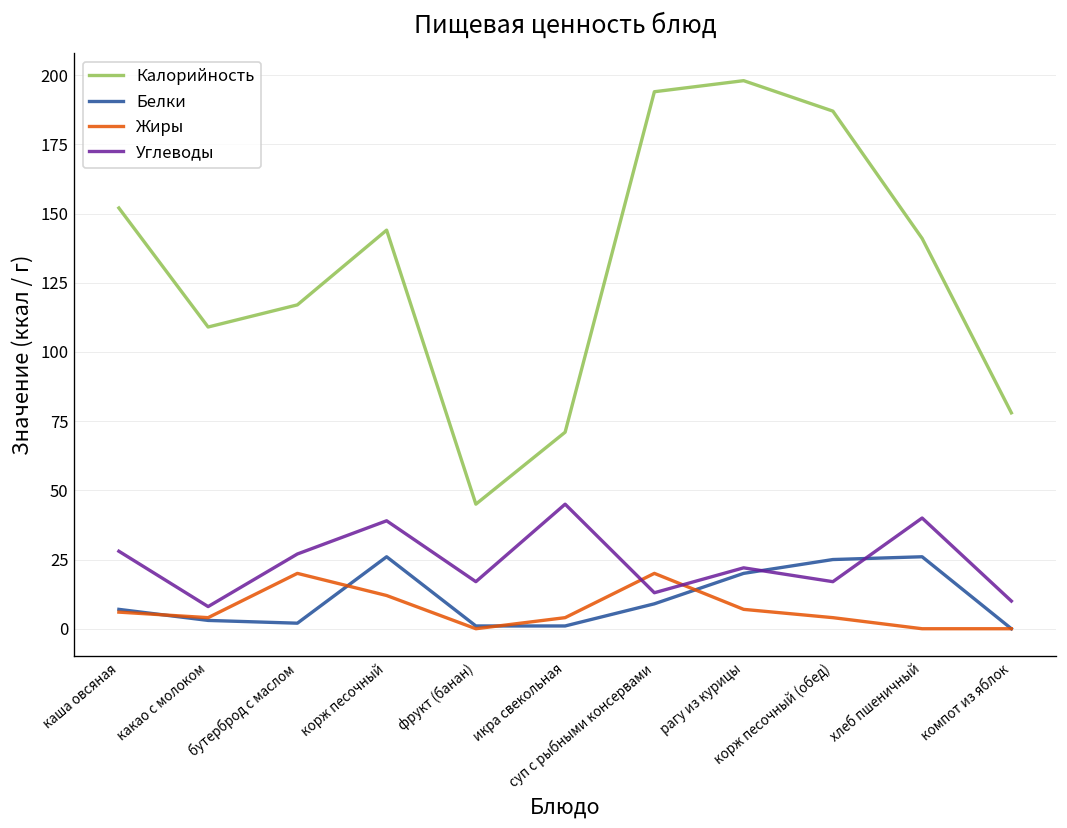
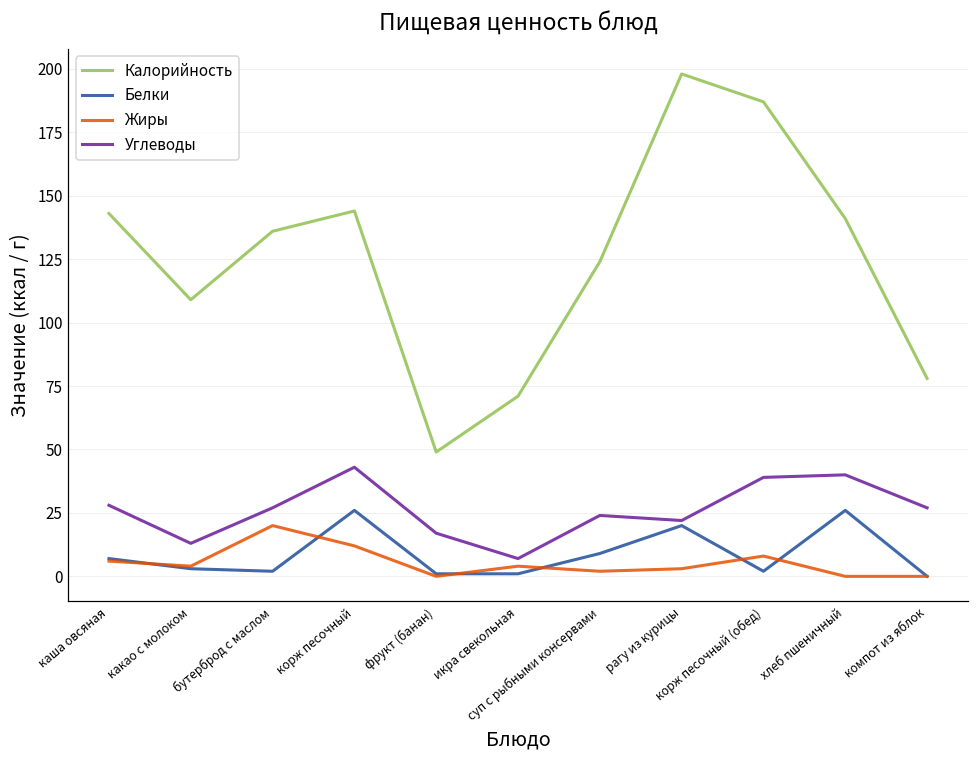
  {
    "Калорийность": {
-     "каша овсяная": 152,
+     "каша овсяная": 143,
      "какао с молоком": 109,
-     "бутерброд с маслом": 117,
+     "бутерброд с маслом": 136,
      "корж песочный": 144,
-     "фрукт (банан)": 45,
+     "фрукт (банан)": 49,
      "икра свекольная": 71,
-     "суп с рыбными консервами": 194,
+     "суп с рыбными консервами": 124,
      "рагу из курицы": 198,
      "корж песочный (обед)": 187,
      "хлеб пшеничный": 141,
      "компот из яблок": 78
    },
    "Белки": {
      "бутерброд с маслом": 2,
      "корж песочный": 26,
      "икра свекольная": 1,
      "суп с рыбными консервами": 9,
      "рагу из курицы": 20,
-     "корж песочный (обед)": 25,
+     "корж песочный (обед)": 2,
      "хлеб пшеничный": 26
    },
    "Жиры": {
      "бутерброд с маслом": 20,
      "корж песочный": 12,
      "икра свекольная": 4,
-     "суп с рыбными консервами": 20,
-     "рагу из курицы": 7,
-     "корж песочный (обед)": 4,
+     "суп с рыбными консервами": 2,
+     "рагу из курицы": 3,
+     "корж песочный (обед)": 8,
      "хлеб пшеничный": 0
    },
    "Углеводы": {
      "каша овсяная": 28,
-     "какао с молоком": 8,
+     "какао с молоком": 13,
      "бутерброд с маслом": 27,
-     "корж песочный": 39,
+     "корж песочный": 43,
      "фрукт (банан)": 17,
-     "икра свекольная": 45,
-     "суп с рыбными консервами": 13,
+     "икра свекольная": 7,
+     "суп с рыбными консервами": 24,
      "рагу из курицы": 22,
-     "корж песочный (обед)": 17,
+     "корж песочный (обед)": 39,
      "хлеб пшеничный": 40,
-     "компот из яблок": 10
+     "компот из яблок": 27
    }
  }
